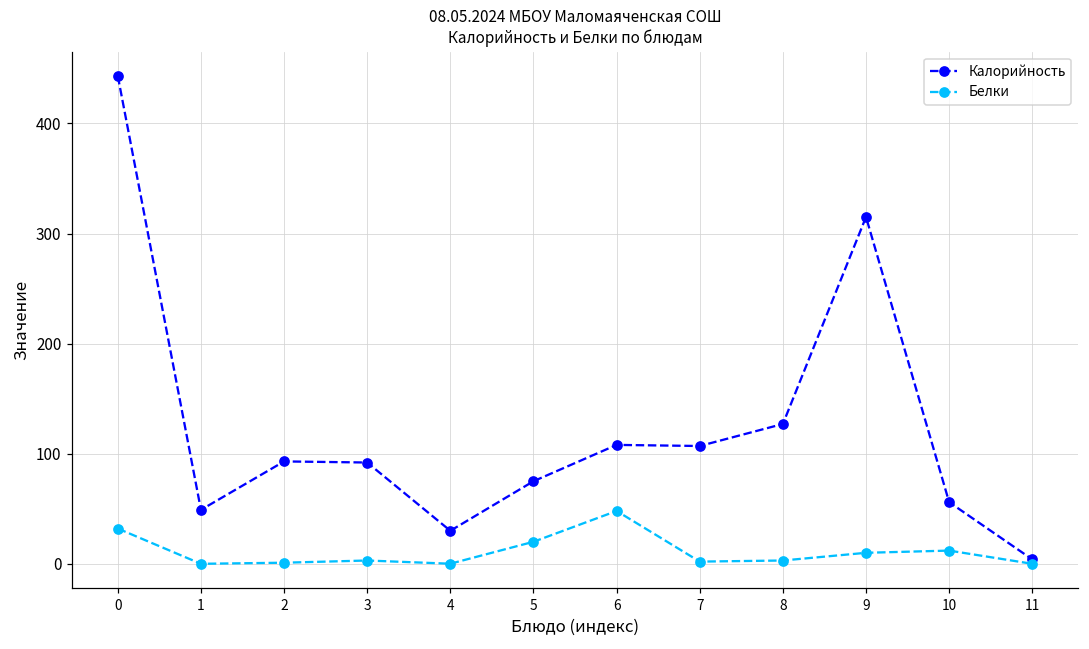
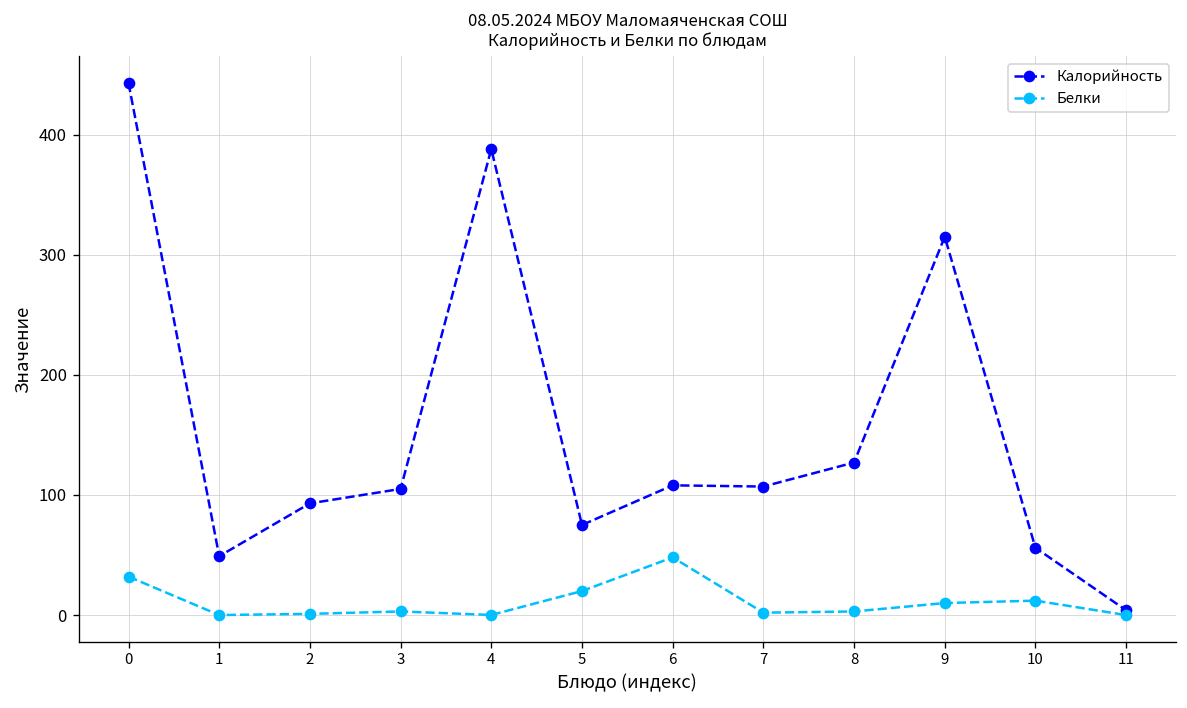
  {
    "Калорийность": {
      "0": 443,
      "1": 49,
      "2": 93,
-     "3": 92,
-     "4": 30,
+     "3": 105,
+     "4": 388,
      "5": 75,
      "6": 108,
      "7": 107,
      "8": 127,
      "9": 315,
      "10": 56,
      "11": 4
    },
    "Белки": {
      "0": 32,
      "1": 0,
      "2": 1,
      "3": 3,
      "4": 0,
      "5": 20,
      "6": 48,
      "7": 2,
      "8": 3,
      "9": 10,
      "10": 12,
      "11": 0
    }
  }
